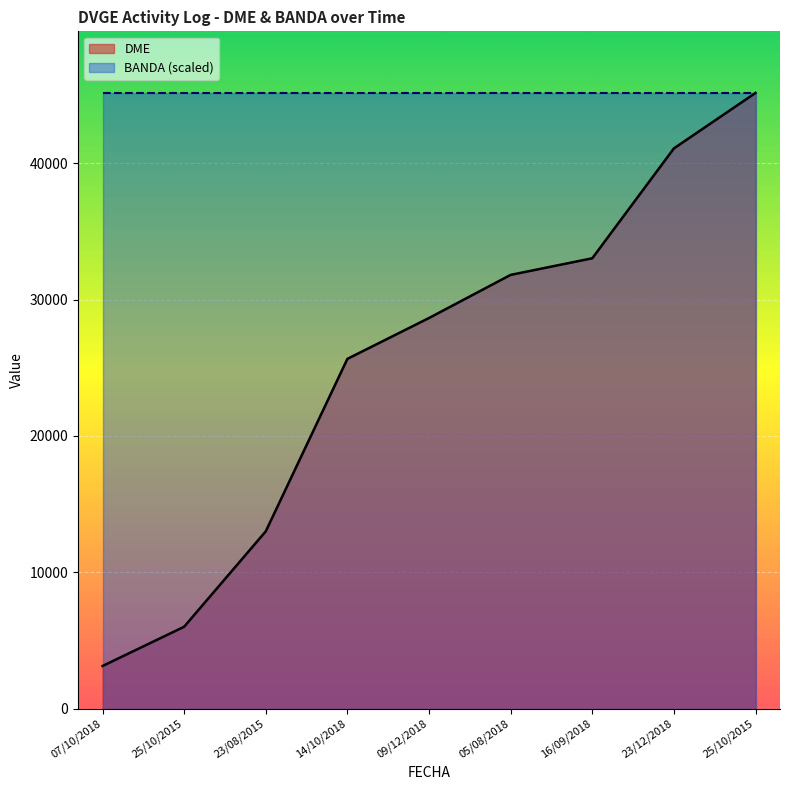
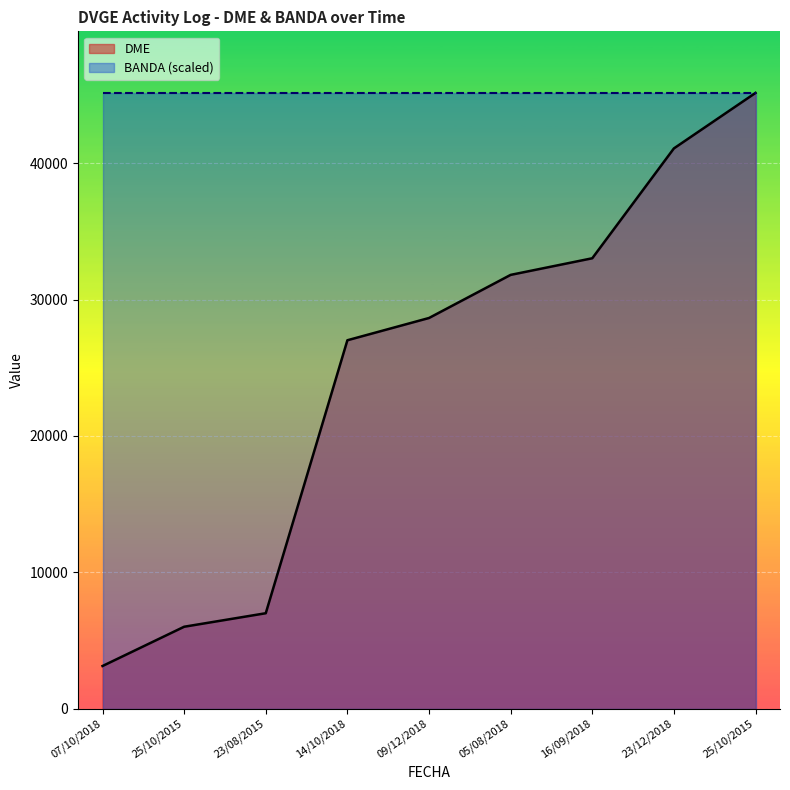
  {
    "DME": {
      "07/10/2018": 3100,
-     "23/08/2015": 13000,
-     "14/10/2018": 25700,
+     "23/08/2015": 7000,
+     "14/10/2018": 27000,
      "09/12/2018": 28700,
      "05/08/2018": 31800,
      "16/09/2018": 33000,
      "23/12/2018": 41100
    },
    "BANDA (scaled)": {
      "07/10/2018": 45200,
      "23/08/2015": 45200,
      "14/10/2018": 45200,
      "09/12/2018": 45200,
      "05/08/2018": 45200,
      "16/09/2018": 45200,
      "23/12/2018": 45200
    }
  }
